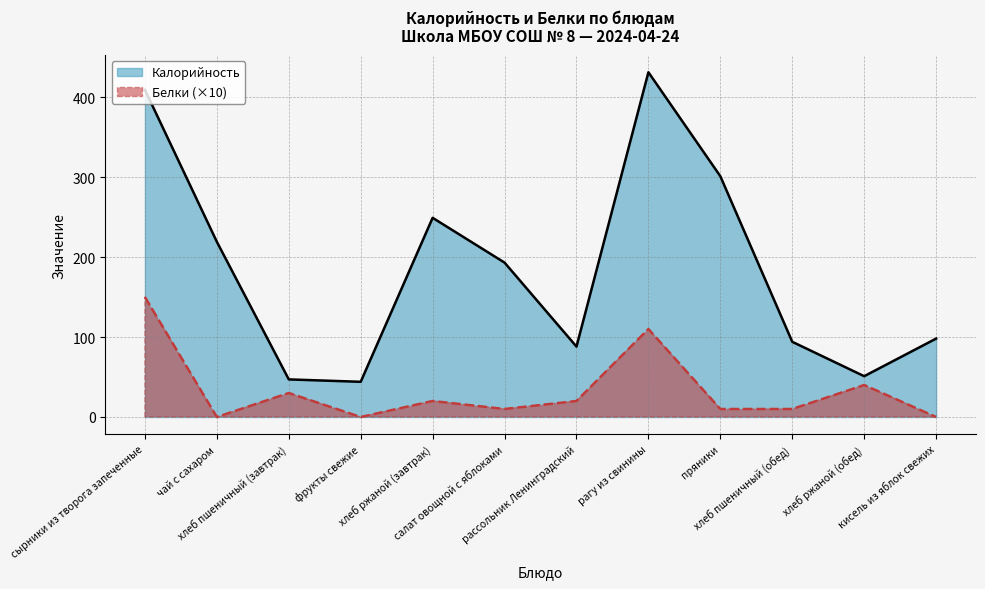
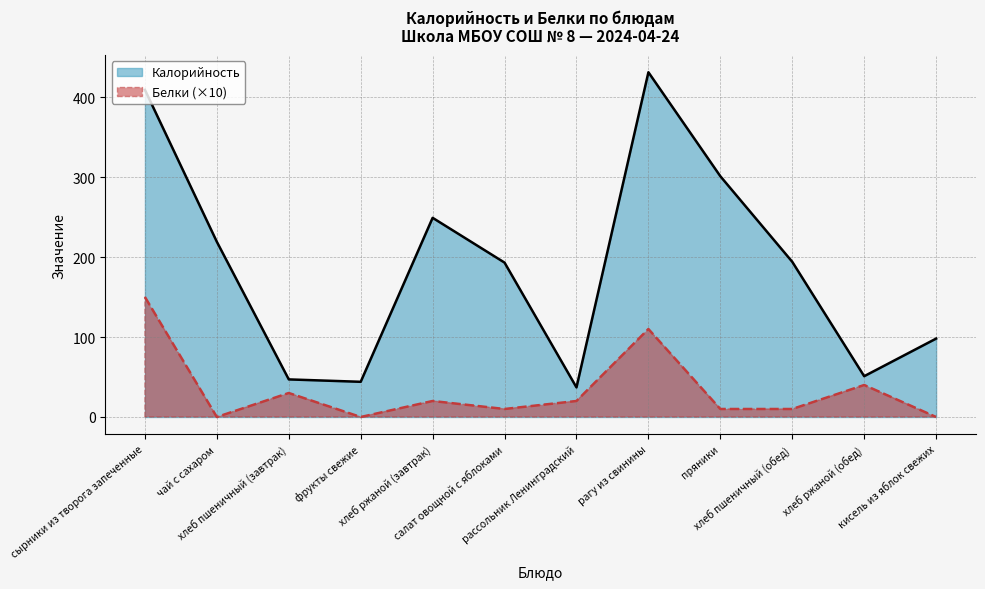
  {
    "Калорийность": {
      "чай с сахаром": 220,
      "хлеб пшеничный (завтрак)": 50,
      "фрукты свежие": 40,
      "хлеб ржаной (завтрак)": 250,
      "салат овощной с яблоками": 190,
-     "рассольник Ленинградский": 90,
+     "рассольник Ленинградский": 40,
      "рагу из свинины": 430,
      "пряники": 300,
-     "хлеб пшеничный (обед)": 90,
+     "хлеб пшеничный (обед)": 190,
      "хлеб ржаной (обед)": 50,
      "кисель из яблок свежих": 100
    },
    "Белки (×10)": {
      "сырники из творога запеченные": 150,
      "чай с сахаром": 0,
      "хлеб пшеничный (завтрак)": 30,
      "фрукты свежие": 0,
      "хлеб ржаной (завтрак)": 20,
      "салат овощной с яблоками": 10,
      "рассольник Ленинградский": 20,
      "рагу из свинины": 110,
      "пряники": 10,
      "хлеб пшеничный (обед)": 10,
      "хлеб ржаной (обед)": 40,
      "кисель из яблок свежих": 0
    }
  }
